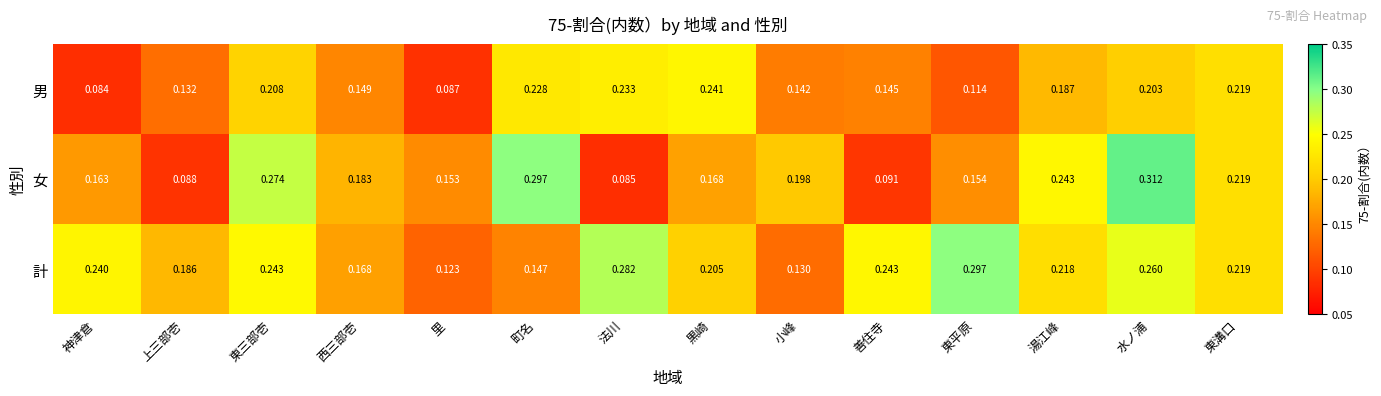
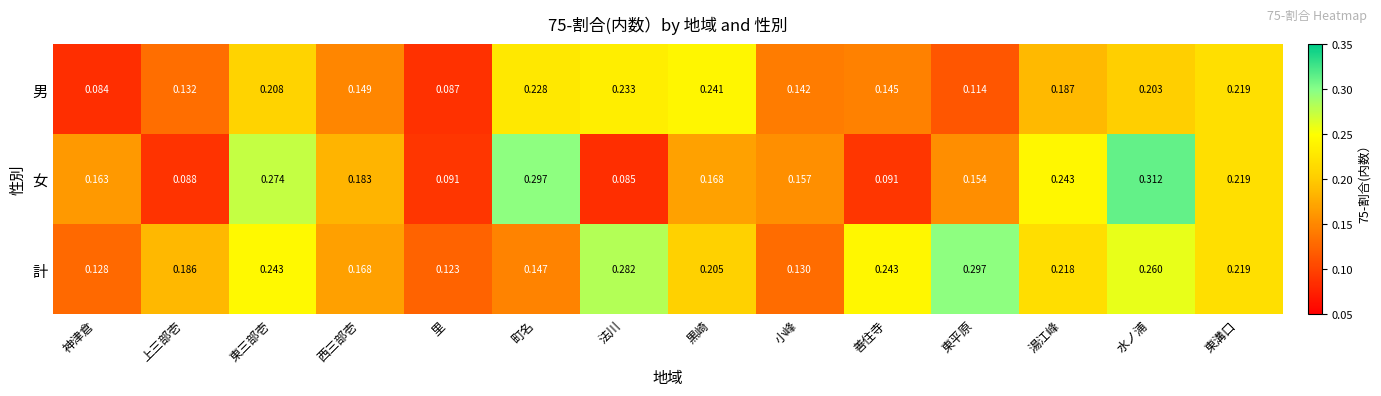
  {
    "男": {
      "神津倉": 0.084,
      "上三部壱": 0.132,
      "東三部壱": 0.208,
      "西三部壱": 0.149,
      "里": 0.087,
      "町名": 0.228,
      "法川": 0.233,
      "黒崎": 0.241,
      "小峰": 0.142,
      "善住寺": 0.145,
      "東平原": 0.114,
      "湯江峰": 0.187,
      "水ノ浦": 0.203,
      "東溝口": 0.219
    },
    "女": {
      "神津倉": 0.163,
      "上三部壱": 0.088,
      "東三部壱": 0.274,
      "西三部壱": 0.183,
-     "里": 0.153,
+     "里": 0.091,
      "町名": 0.297,
      "法川": 0.085,
      "黒崎": 0.168,
-     "小峰": 0.198,
+     "小峰": 0.157,
      "善住寺": 0.091,
      "東平原": 0.154,
      "湯江峰": 0.243,
      "水ノ浦": 0.312,
      "東溝口": 0.219
    },
    "計": {
-     "神津倉": 0.240,
+     "神津倉": 0.128,
      "上三部壱": 0.186,
      "東三部壱": 0.243,
      "西三部壱": 0.168,
      "里": 0.123,
      "町名": 0.147,
      "法川": 0.282,
      "黒崎": 0.205,
      "小峰": 0.130,
      "善住寺": 0.243,
      "東平原": 0.297,
      "湯江峰": 0.218,
      "水ノ浦": 0.260,
      "東溝口": 0.219
    }
  }
